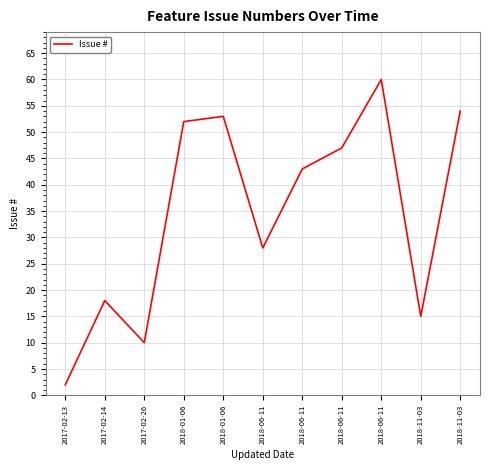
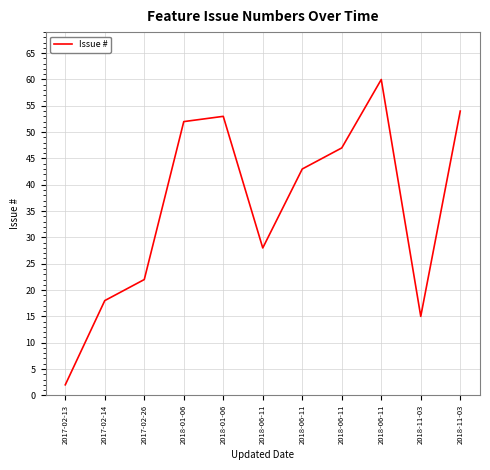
  {
    "2017-02-13": 2,
    "2017-02-14": 18,
-   "2017-02-26": 10
+   "2017-02-26": 22
  }
